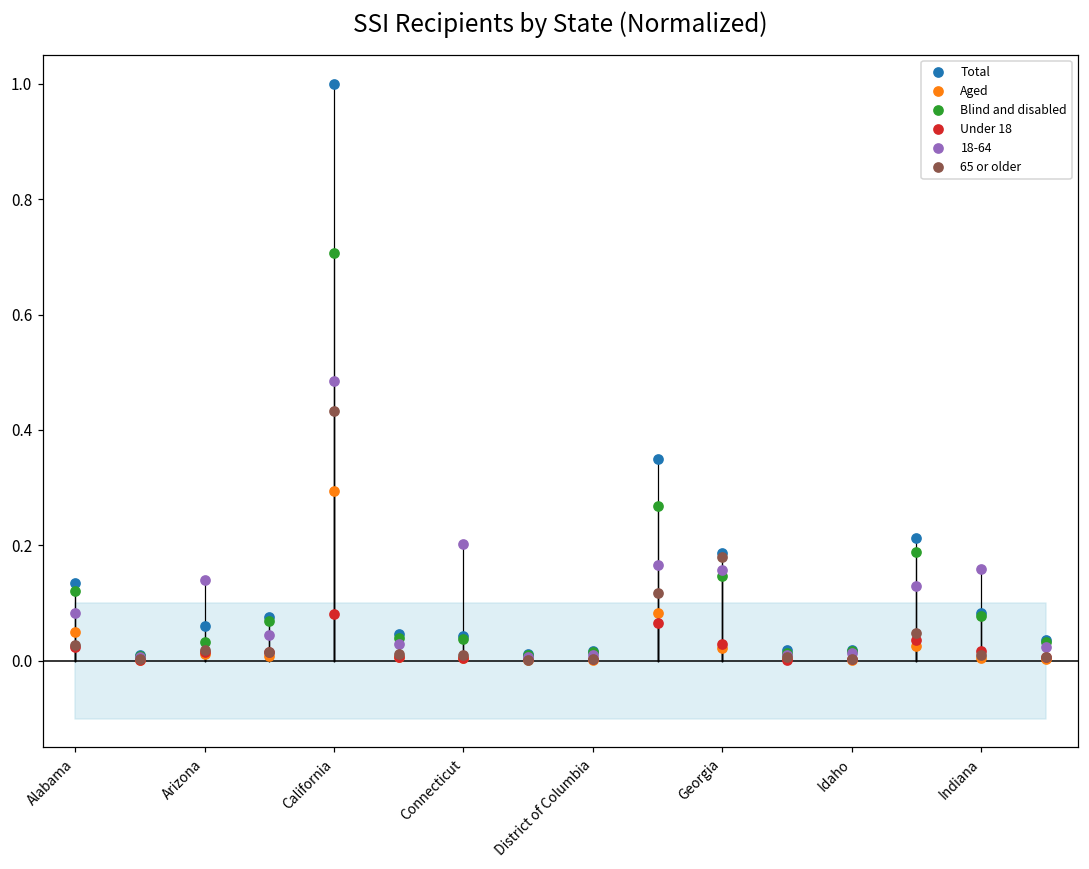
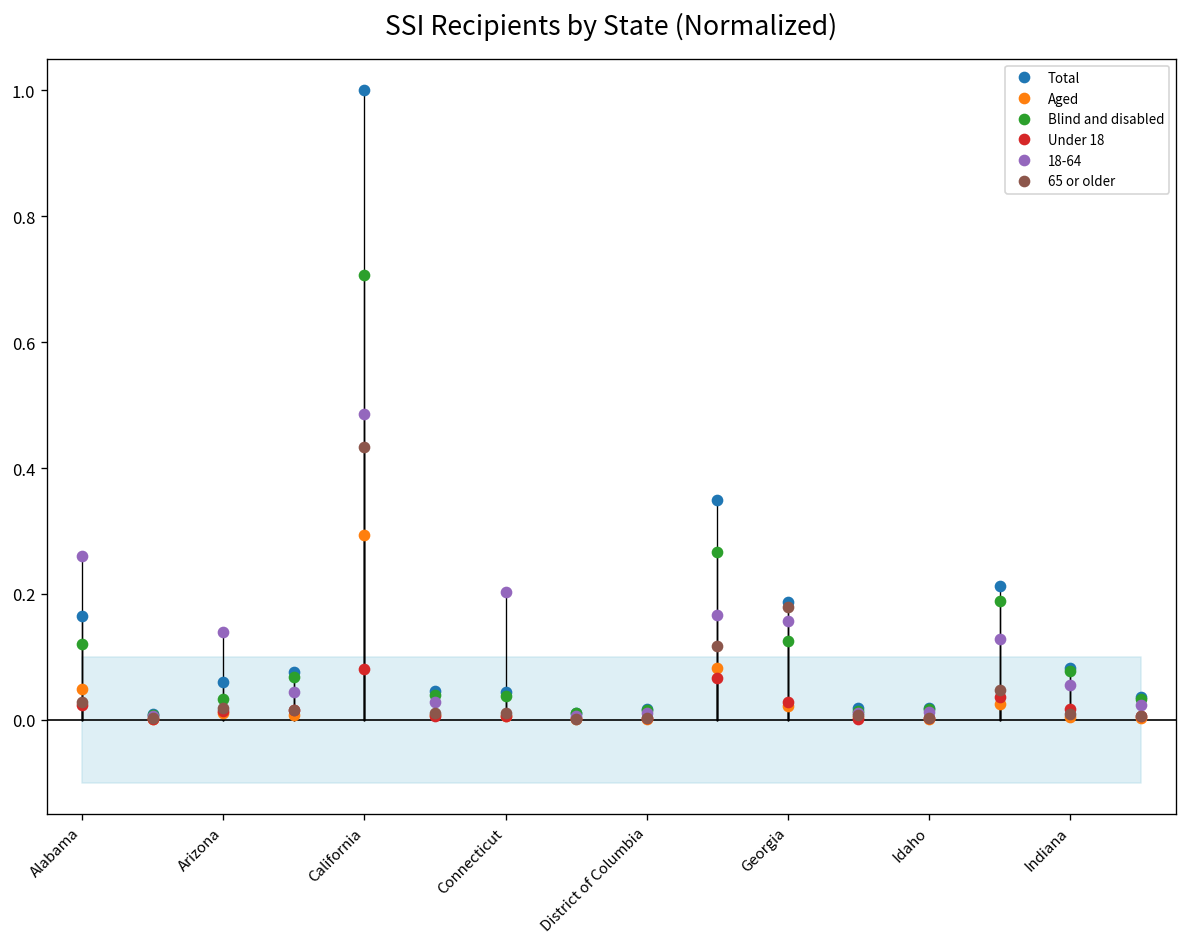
  {
    "Total": {
-     "Alabama": 0.13
+     "Alabama": 0.17
    },
    "Blind and disabled": {
-     "Georgia": 0.15
+     "Georgia": 0.13
    },
    "18-64": {
-     "Alabama": 0.08,
-     "Indiana": 0.16
+     "Alabama": 0.26,
+     "Indiana": 0.05
    }
  }
